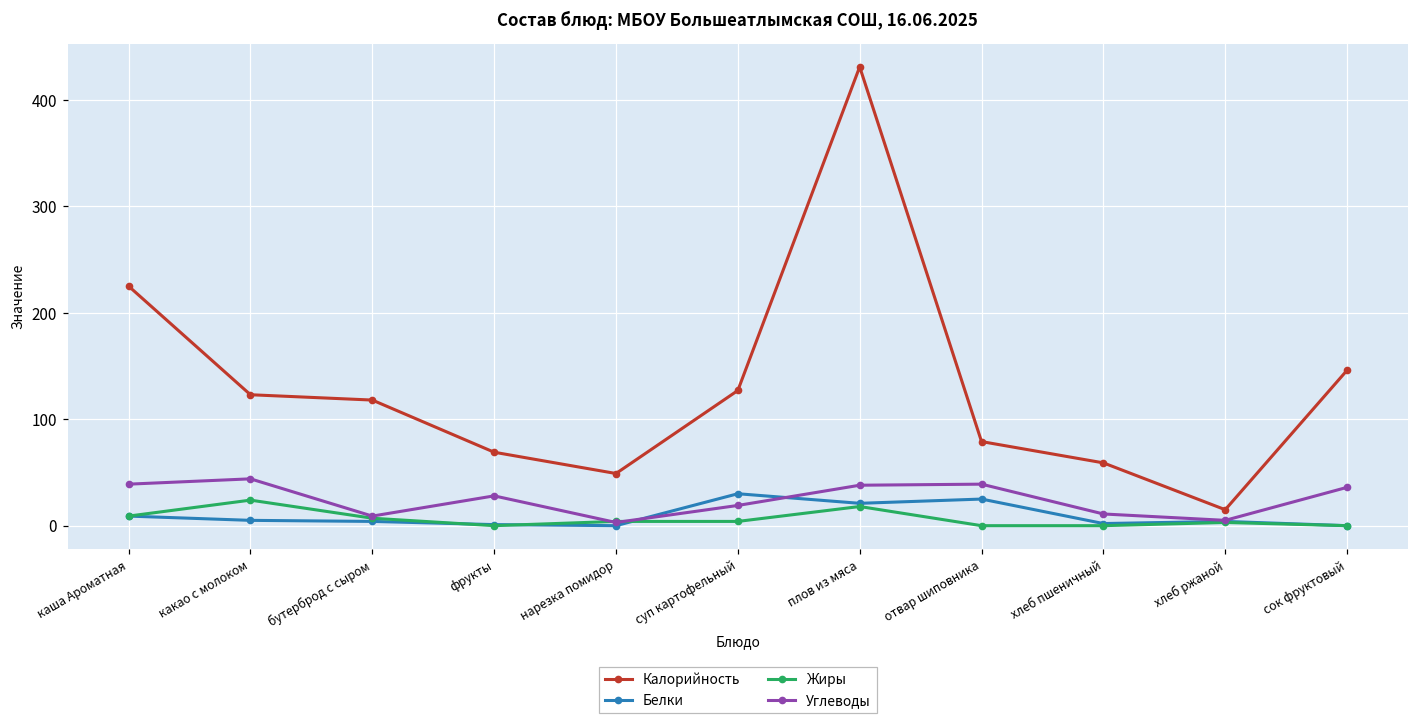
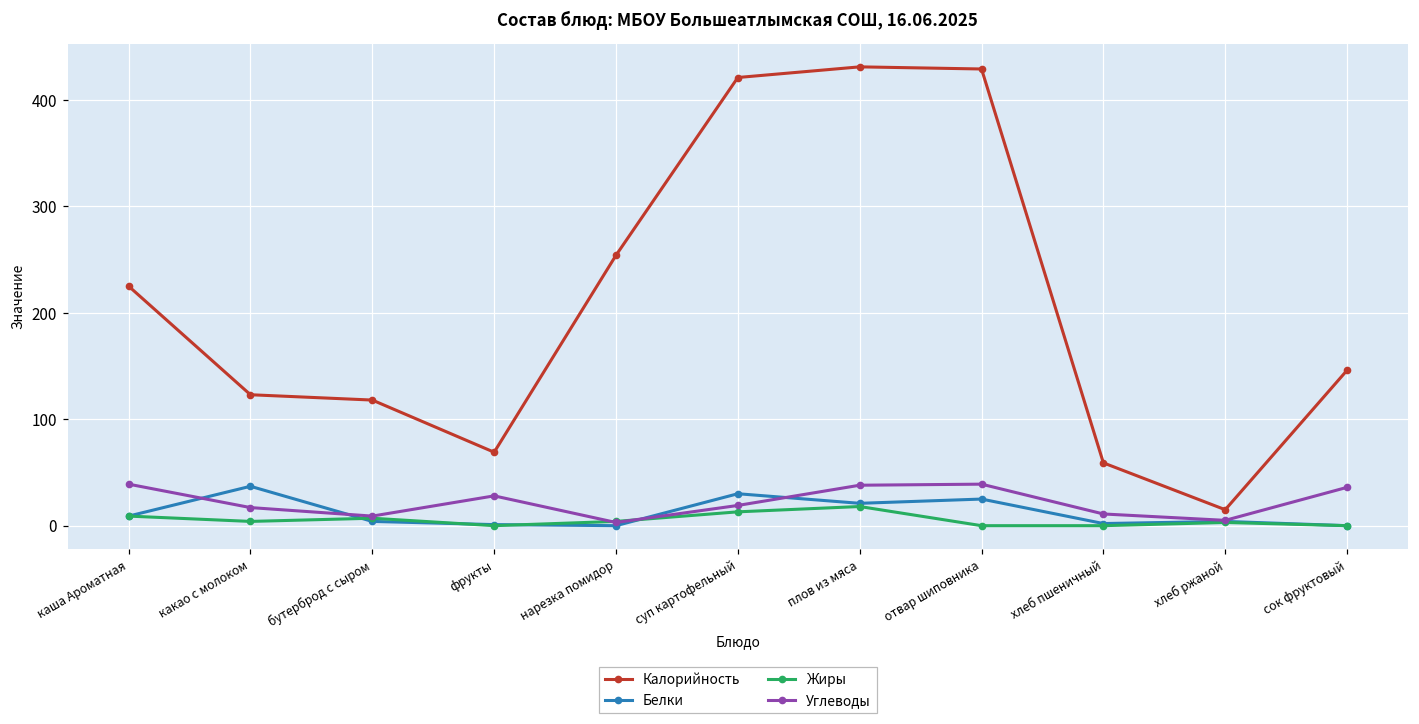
  {
    "Калорийность": {
      "каша Ароматная": 230,
      "какао с молоком": 120,
      "бутерброд с сыром": 120,
      "фрукты": 70,
-     "нарезка помидор": 50,
-     "суп картофельный": 130,
+     "нарезка помидор": 250,
+     "суп картофельный": 420,
      "плов из мяса": 430,
-     "отвар шиповника": 80,
+     "отвар шиповника": 430,
      "хлеб пшеничный": 60,
      "хлеб ржаной": 20,
      "сок фруктовый": 150
    },
    "Белки": {
-     "какао с молоком": 10,
+     "какао с молоком": 40,
      "бутерброд с сыром": 0,
      "нарезка помидор": 0,
      "суп картофельный": 30,
      "плов из мяса": 20,
      "отвар шиповника": 30
    },
    "Жиры": {
-     "какао с молоком": 20,
-     "суп картофельный": 0,
+     "какао с молоком": 0,
+     "суп картофельный": 10,
      "плов из мяса": 20,
      "отвар шиповника": 0
    },
    "Углеводы": {
      "каша Ароматная": 40,
-     "какао с молоком": 40,
+     "какао с молоком": 20,
      "фрукты": 30,
      "суп картофельный": 20,
      "плов из мяса": 40,
      "отвар шиповника": 40,
      "хлеб пшеничный": 10,
      "сок фруктовый": 40
    }
  }
